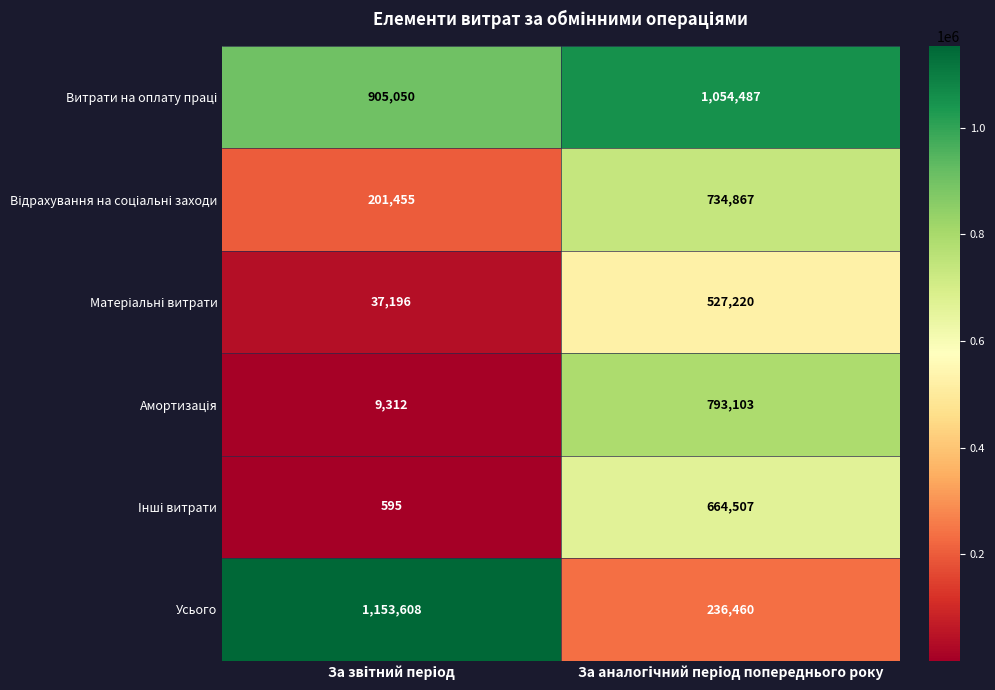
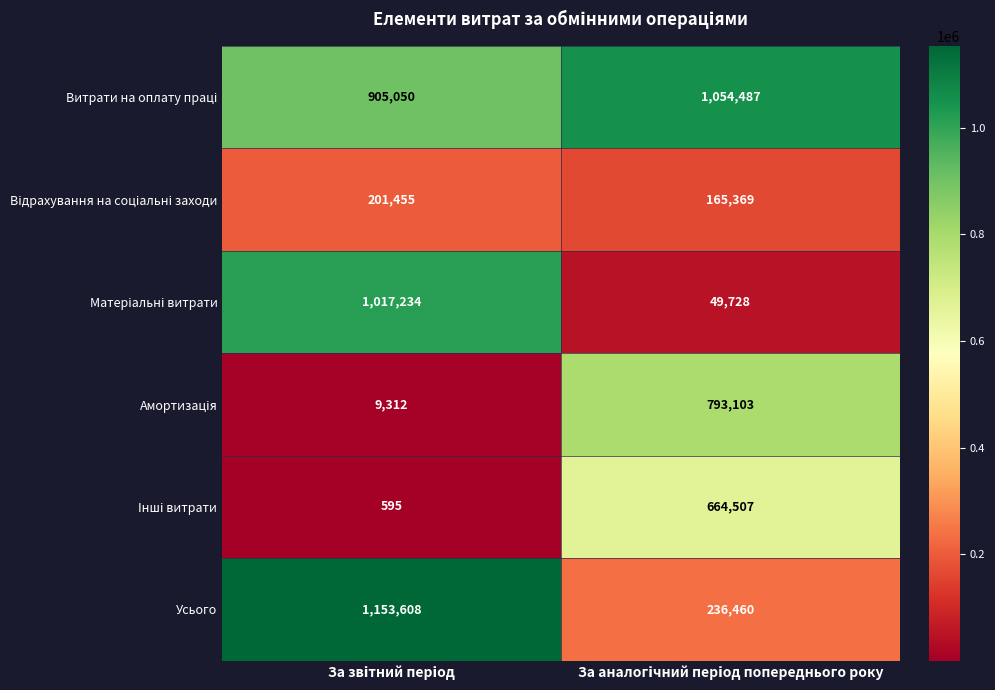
  {
    "Витрати на оплату праці": {
      "За звітний період": "905,050",
      "За аналогічний період попереднього року": "1,054,487"
    },
    "Відрахування на соціальні заходи": {
      "За звітний період": "201,455",
-     "За аналогічний період попереднього року": "734,867"
+     "За аналогічний період попереднього року": "165,369"
    },
    "Матеріальні витрати": {
-     "За звітний період": "37,196",
-     "За аналогічний період попереднього року": "527,220"
+     "За звітний період": "1,017,234",
+     "За аналогічний період попереднього року": "49,728"
    },
    "Амортизація": {
      "За звітний період": "9,312",
      "За аналогічний період попереднього року": "793,103"
    },
    "Інші витрати": {
      "За звітний період": "595",
      "За аналогічний період попереднього року": "664,507"
    },
    "Усього": {
      "За звітний період": "1,153,608",
      "За аналогічний період попереднього року": "236,460"
    }
  }
